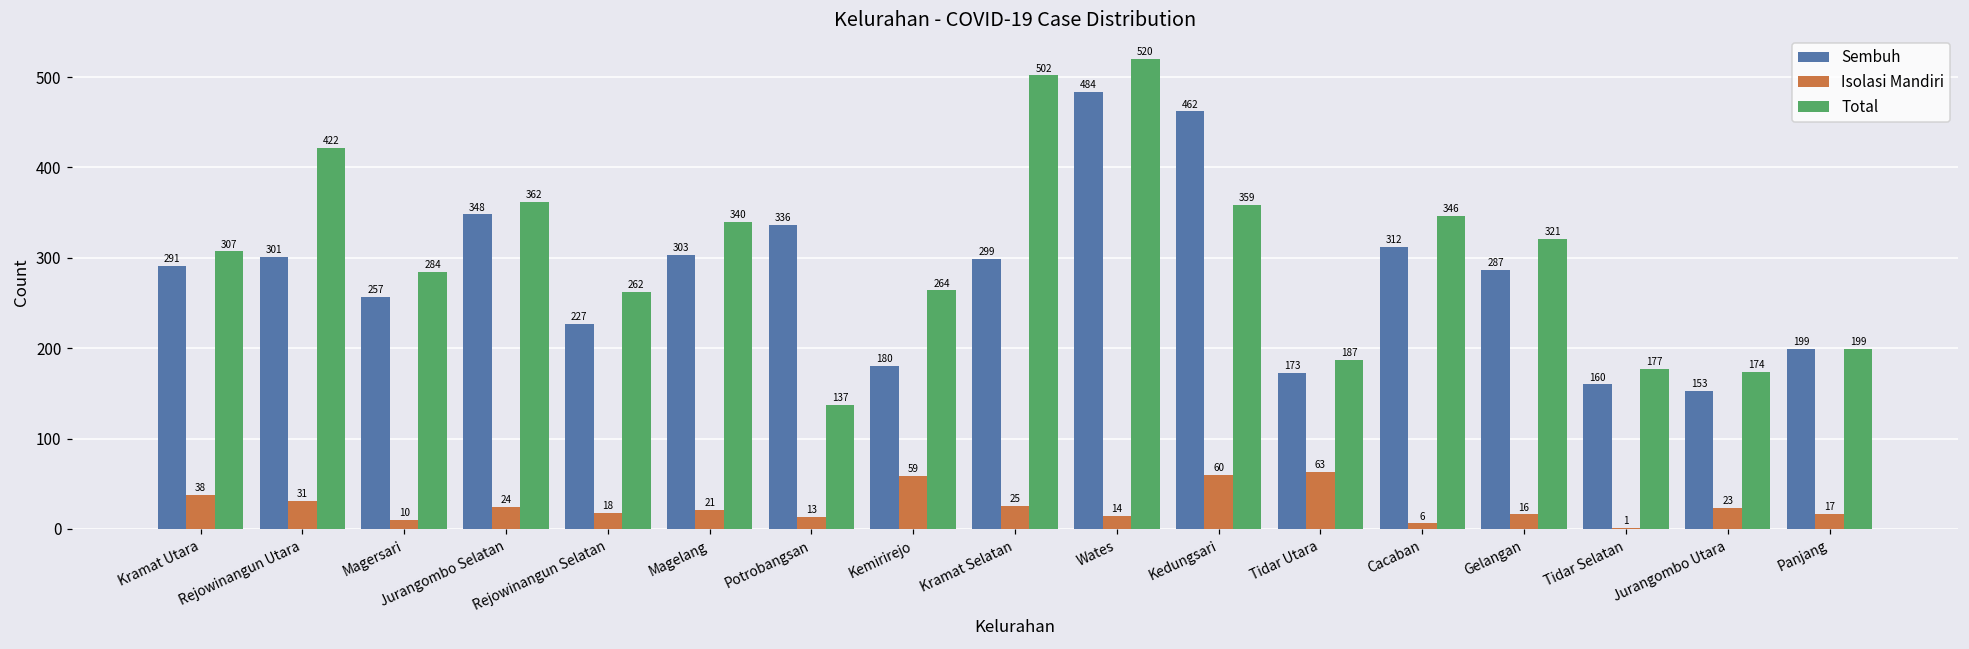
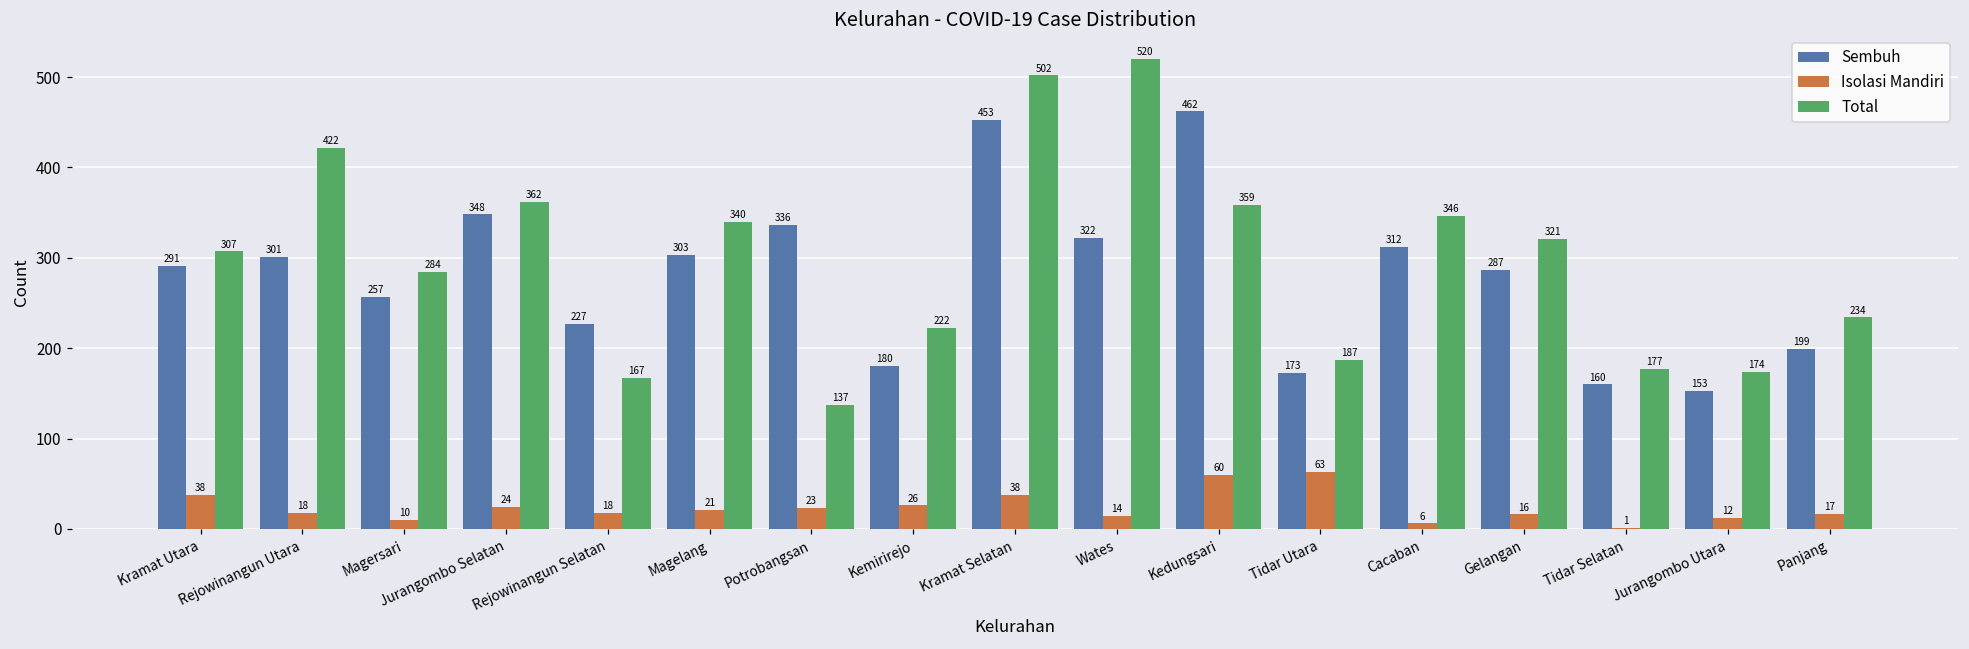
  {
    "Sembuh": {
      "Kramat Utara": 291,
      "Rejowinangun Utara": 301,
      "Magersari": 257,
      "Jurangombo Selatan": 348,
      "Rejowinangun Selatan": 227,
      "Magelang": 303,
      "Potrobangsan": 336,
      "Kemirirejo": 180,
-     "Kramat Selatan": 299,
-     "Wates": 484,
+     "Kramat Selatan": 453,
+     "Wates": 322,
      "Kedungsari": 462,
      "Tidar Utara": 173,
      "Cacaban": 312,
      "Gelangan": 287,
      "Tidar Selatan": 160,
      "Jurangombo Utara": 153,
      "Panjang": 199
    },
    "Isolasi Mandiri": {
      "Kramat Utara": 38,
-     "Rejowinangun Utara": 31,
+     "Rejowinangun Utara": 18,
      "Magersari": 10,
      "Jurangombo Selatan": 24,
      "Rejowinangun Selatan": 18,
      "Magelang": 21,
-     "Potrobangsan": 13,
-     "Kemirirejo": 59,
-     "Kramat Selatan": 25,
+     "Potrobangsan": 23,
+     "Kemirirejo": 26,
+     "Kramat Selatan": 38,
      "Wates": 14,
      "Kedungsari": 60,
      "Tidar Utara": 63,
      "Cacaban": 6,
      "Gelangan": 16,
      "Tidar Selatan": 1,
-     "Jurangombo Utara": 23,
+     "Jurangombo Utara": 12,
      "Panjang": 17
    },
    "Total": {
      "Kramat Utara": 307,
      "Rejowinangun Utara": 422,
      "Magersari": 284,
      "Jurangombo Selatan": 362,
-     "Rejowinangun Selatan": 262,
+     "Rejowinangun Selatan": 167,
      "Magelang": 340,
      "Potrobangsan": 137,
-     "Kemirirejo": 264,
+     "Kemirirejo": 222,
      "Kramat Selatan": 502,
      "Wates": 520,
      "Kedungsari": 359,
      "Tidar Utara": 187,
      "Cacaban": 346,
      "Gelangan": 321,
      "Tidar Selatan": 177,
      "Jurangombo Utara": 174,
-     "Panjang": 199
+     "Panjang": 234
    }
  }
